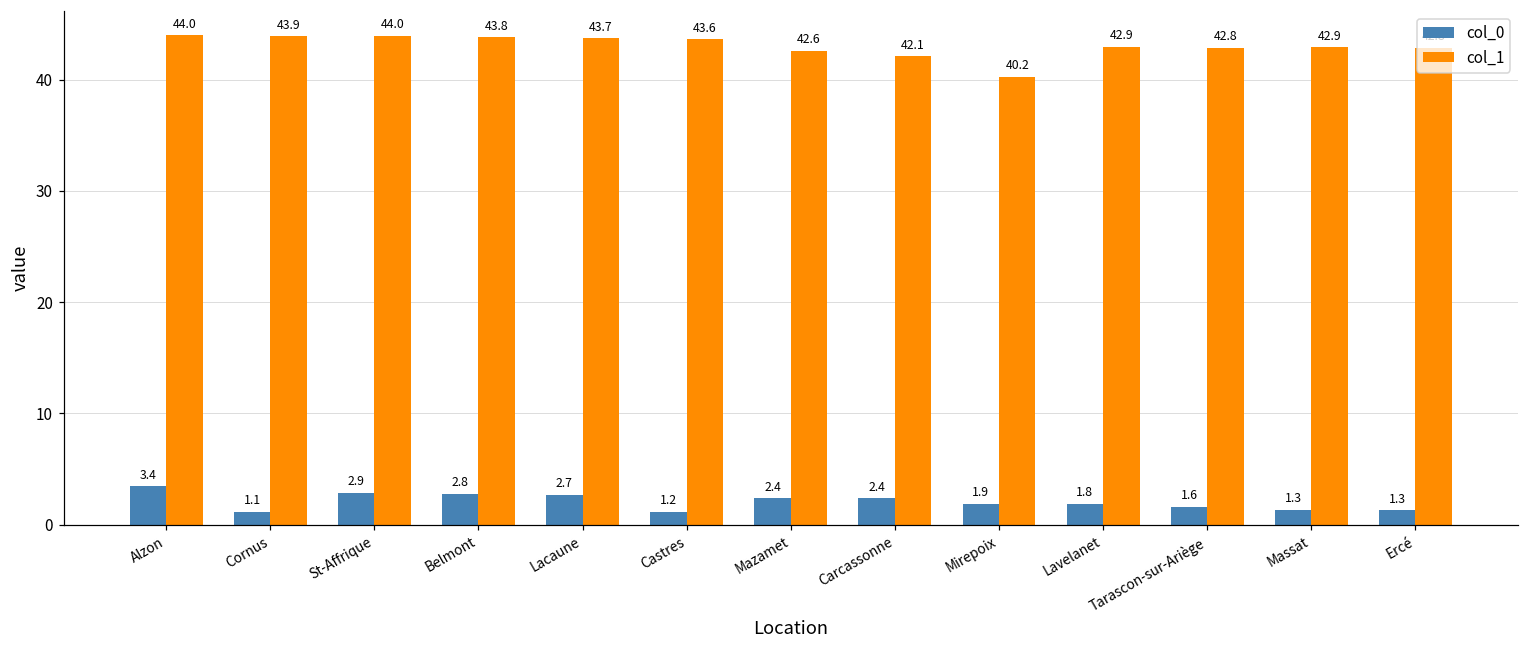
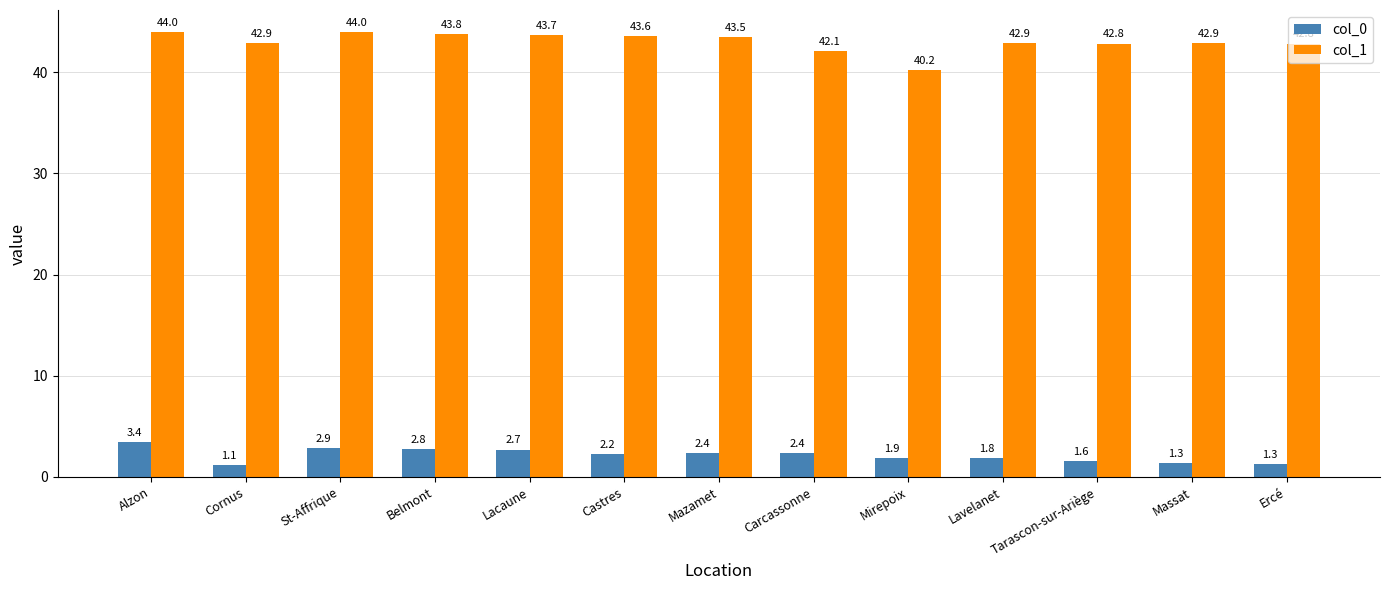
  {
    "col_0": {
      "Alzon": 3.4,
      "Cornus": 1.1,
      "St-Affrique": 2.9,
      "Belmont": 2.8,
      "Lacaune": 2.7,
-     "Castres": 1.2,
+     "Castres": 2.2,
      "Mazamet": 2.4,
      "Carcassonne": 2.4,
      "Mirepoix": 1.9,
      "Lavelanet": 1.8,
      "Tarascon-sur-Ariège": 1.6,
      "Massat": 1.3,
      "Ercé": 1.3
    },
    "col_1": {
      "Alzon": 44.0,
-     "Cornus": 43.9,
+     "Cornus": 42.9,
      "St-Affrique": 44.0,
      "Belmont": 43.8,
      "Lacaune": 43.7,
      "Castres": 43.6,
-     "Mazamet": 42.6,
+     "Mazamet": 43.5,
      "Carcassonne": 42.1,
      "Mirepoix": 40.2,
      "Lavelanet": 42.9,
      "Tarascon-sur-Ariège": 42.8,
      "Massat": 42.9
    }
  }
